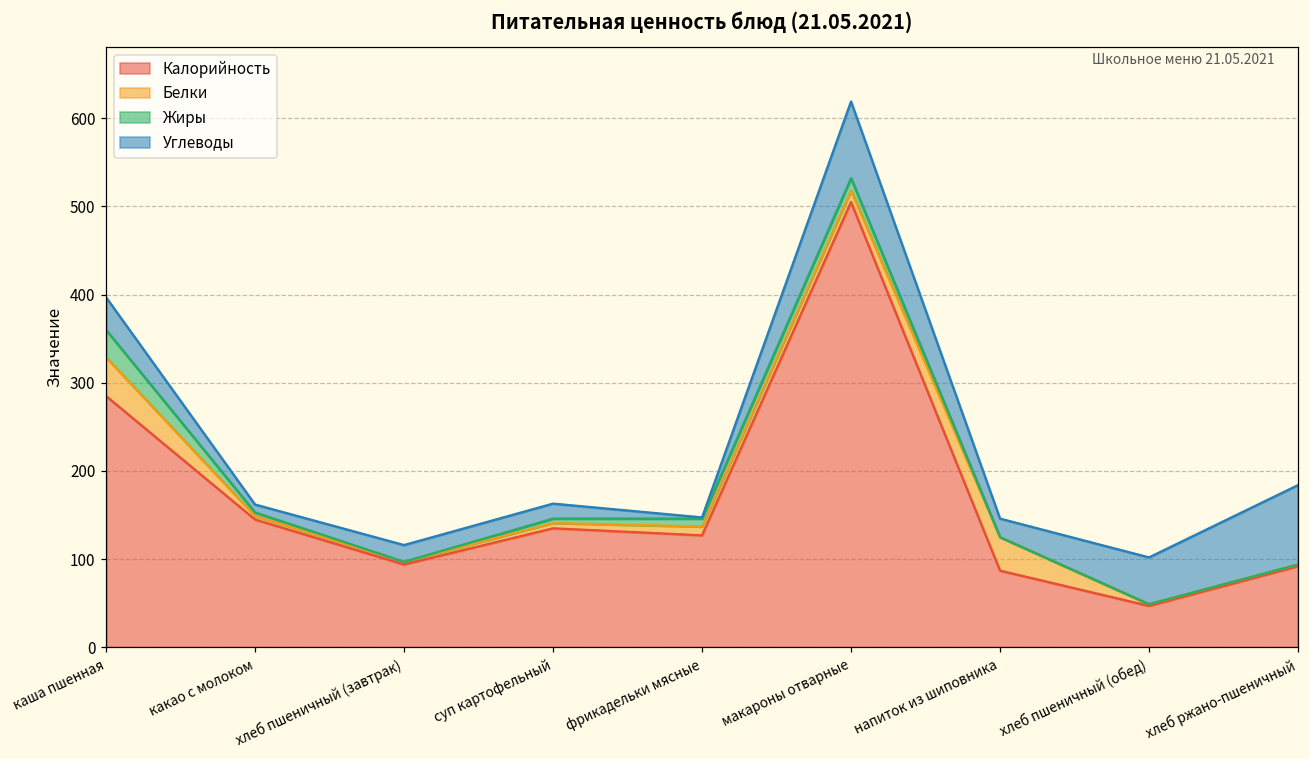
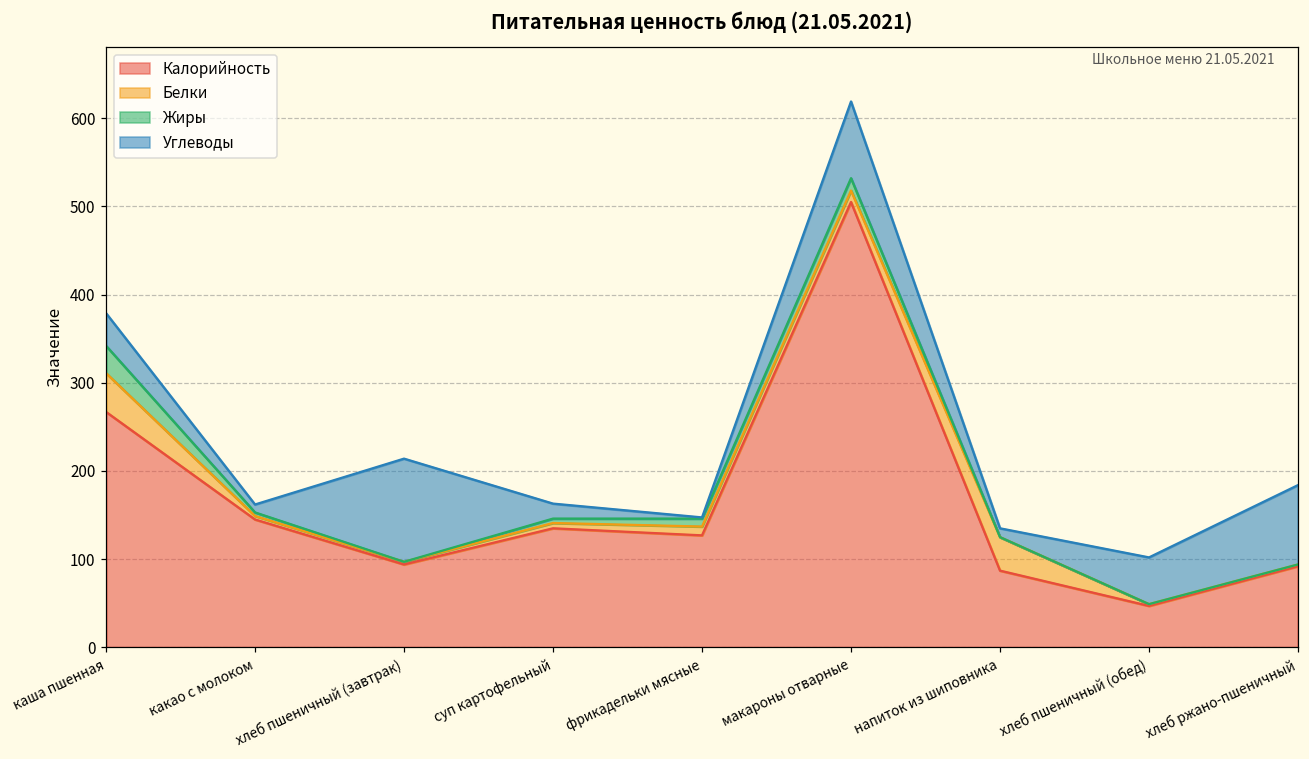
  {
    "Калорийность": {
-     "каша пшенная": 290,
+     "каша пшенная": 270,
      "какао с молоком": 150,
      "хлеб пшеничный (завтрак)": 90,
      "суп картофельный": 140,
      "фрикадельки мясные": 130,
      "макароны отварные": 510,
      "напиток из шиповника": 90
    },
    "Белки": {
      "каша пшенная": 40,
      "какао с молоком": 0,
      "суп картофельный": 10,
      "фрикадельки мясные": 10,
      "макароны отварные": 10
    },
    "Жиры": {
      "каша пшенная": 30,
      "какао с молоком": 0,
      "суп картофельный": 10,
      "макароны отварные": 10
    },
    "Углеводы": {
      "каша пшенная": 40,
      "какао с молоком": 10,
-     "хлеб пшеничный (завтрак)": 20,
+     "хлеб пшеничный (завтрак)": 120,
      "суп картофельный": 20,
      "макароны отварные": 90,
-     "напиток из шиповника": 20,
+     "напиток из шиповника": 10,
      "хлеб пшеничный (обед)": 50,
      "хлеб ржано-пшеничный": 90
    }
  }
